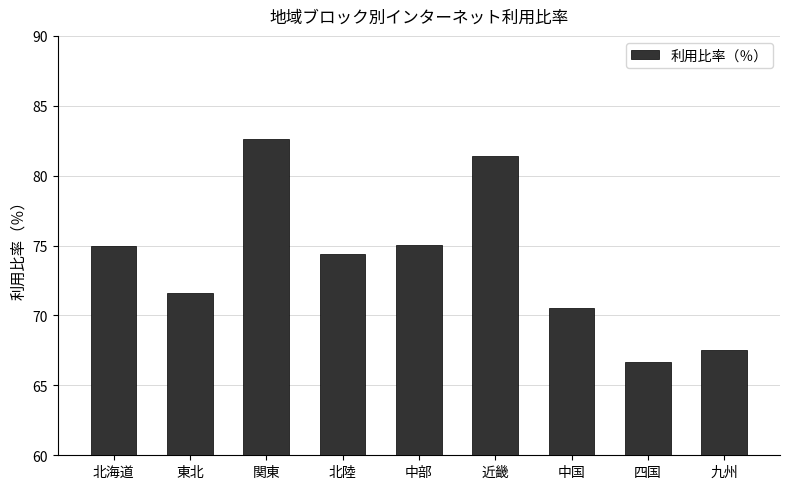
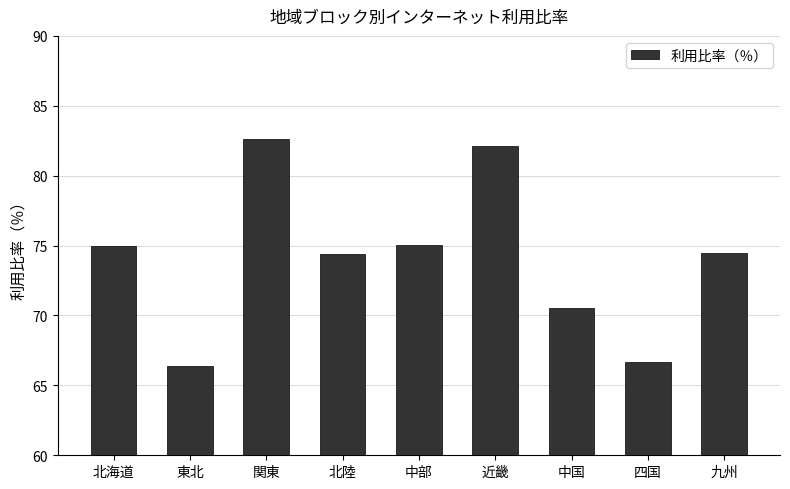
  {
    "北海道": 75.0,
-   "東北": 71.6,
+   "東北": 66.4,
    "関東": 82.6,
    "北陸": 74.4,
    "中部": 75.1,
-   "近畿": 81.4,
+   "近畿": 82.1,
    "中国": 70.5,
    "四国": 66.6,
-   "九州": 67.5
+   "九州": 74.5
  }
